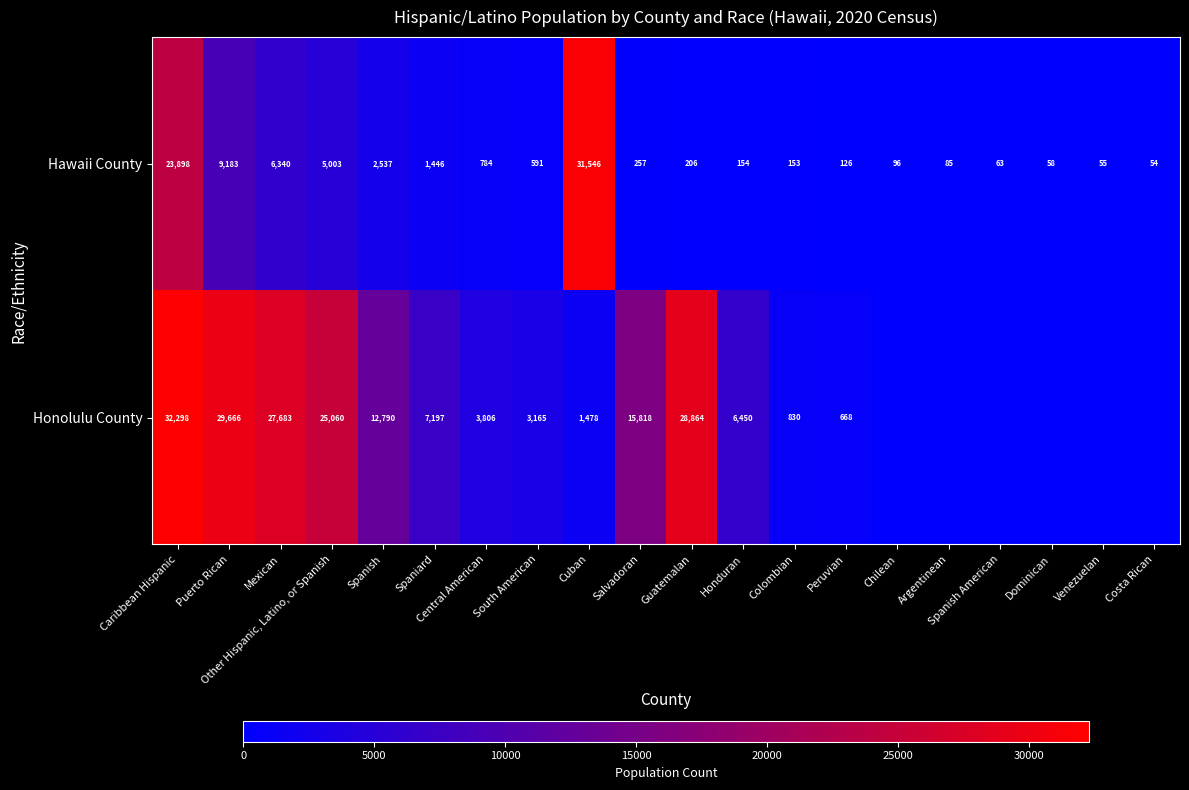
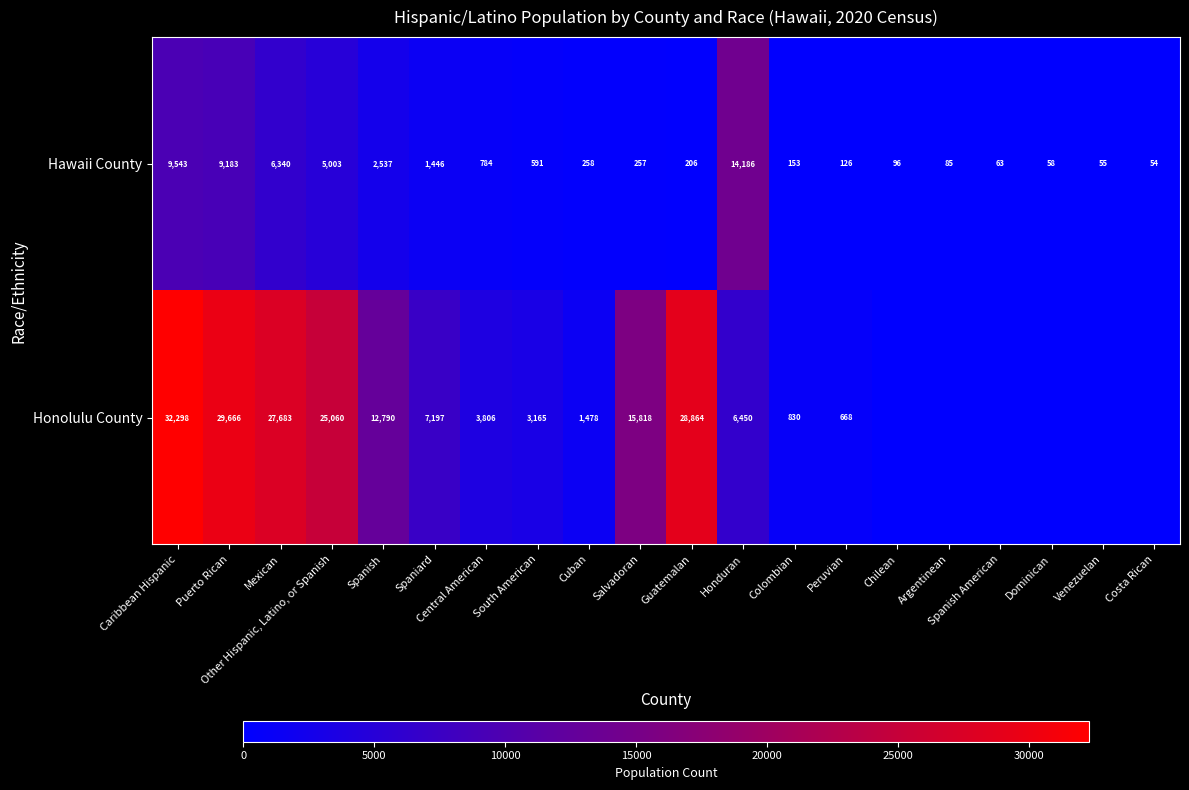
  {
    "Hawaii County": {
-     "Caribbean Hispanic": "23,898",
+     "Caribbean Hispanic": "9,543",
      "Puerto Rican": "9,183",
      "Mexican": "6,340",
      "Other Hispanic, Latino, or Spanish": "5,003",
      "Spanish": "2,537",
      "Spaniard": "1,446",
      "Central American": "784",
      "South American": "591",
-     "Cuban": "31,546",
+     "Cuban": "258",
      "Salvadoran": "257",
      "Guatemalan": "206",
-     "Honduran": "154",
+     "Honduran": "14,186",
      "Colombian": "153",
      "Peruvian": "126",
      "Chilean": "96",
      "Argentinean": "85",
      "Spanish American": "63",
      "Dominican": "58",
      "Venezuelan": "55",
      "Costa Rican": "54"
    },
    "Honolulu County": {
      "Caribbean Hispanic": "32,298",
      "Puerto Rican": "29,666",
      "Mexican": "27,683",
      "Other Hispanic, Latino, or Spanish": "25,060",
      "Spanish": "12,790",
      "Spaniard": "7,197",
      "Central American": "3,806",
      "South American": "3,165",
      "Cuban": "1,478",
      "Salvadoran": "15,818",
      "Guatemalan": "28,864",
      "Honduran": "6,450",
      "Colombian": "830",
      "Peruvian": "668"
    }
  }
